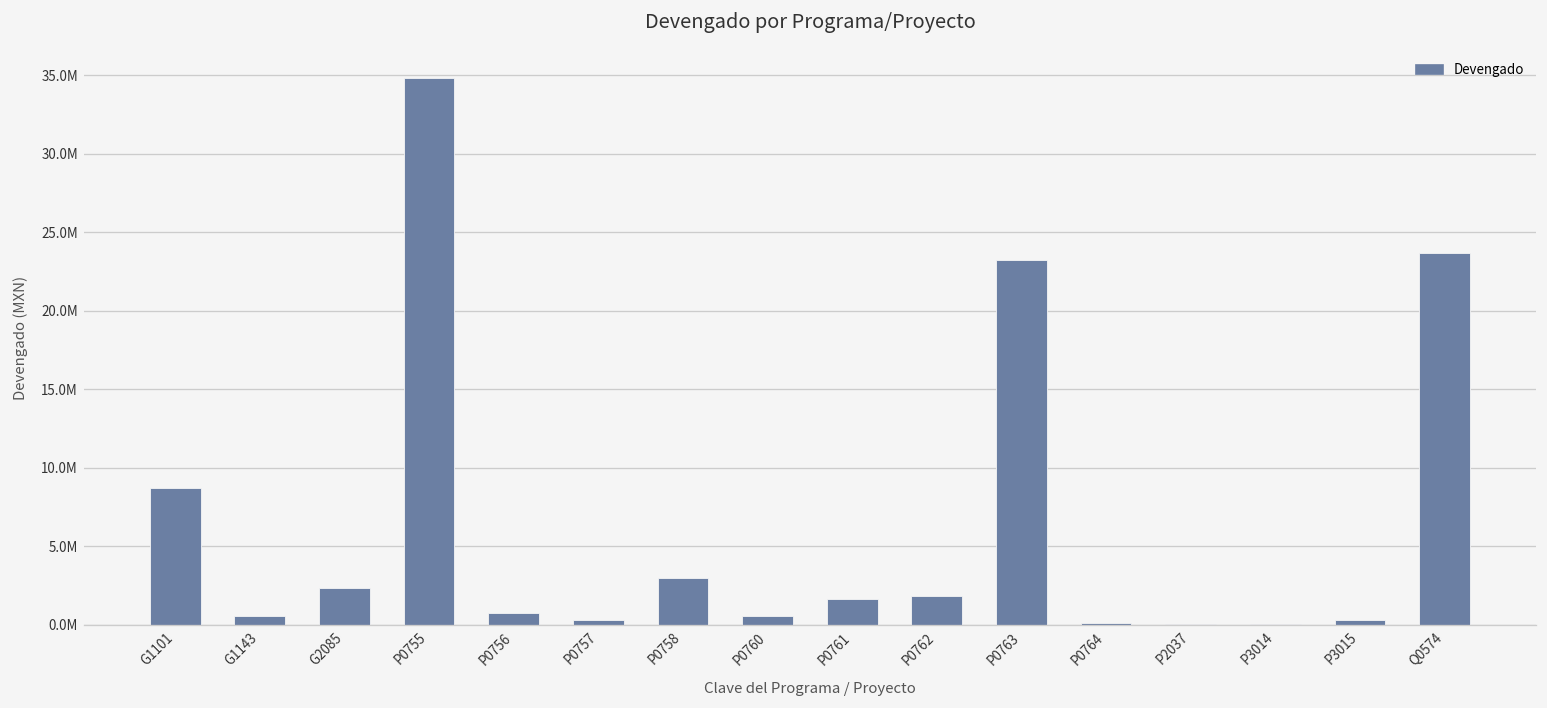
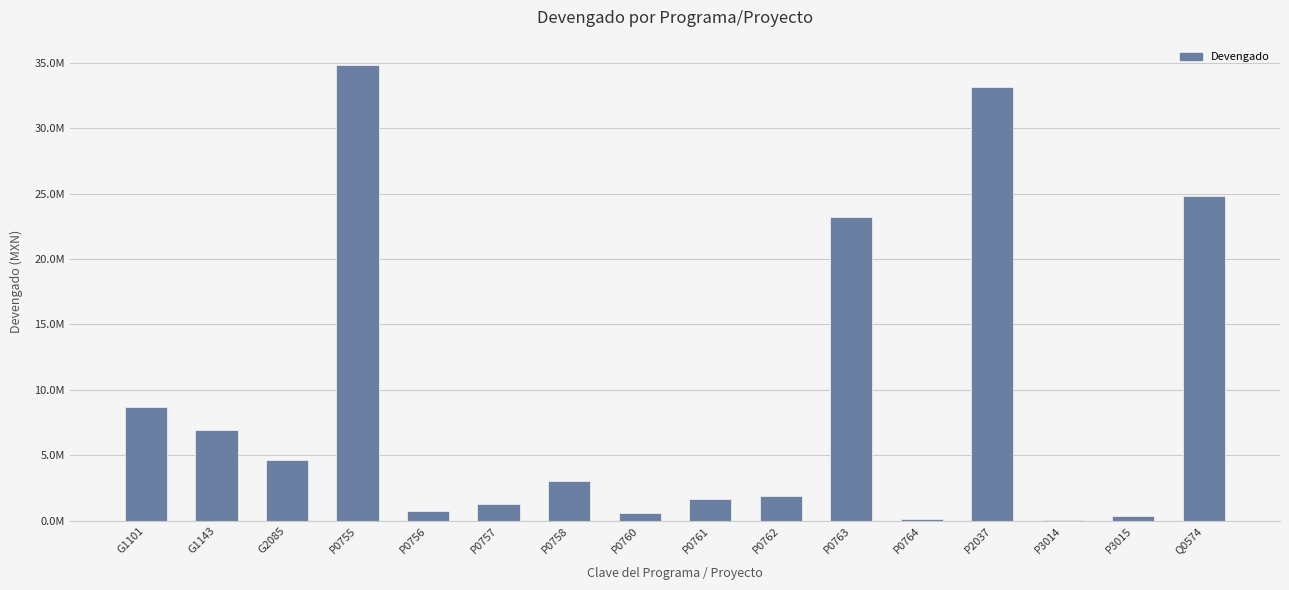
  {
    "G1101": 8700000,
-   "G1143": 500000,
-   "G2085": 2400000,
+   "G1143": 6900000,
+   "G2085": 4700000,
    "P0755": 34800000,
    "P0756": 700000,
-   "P0757": 300000,
+   "P0757": 1300000,
    "P0758": 3000000,
    "P0760": 600000,
    "P0761": 1700000,
    "P0762": 1900000,
    "P0763": 23200000,
-   "P2037": 100000,
+   "P2037": 33200000,
    "P3015": 300000,
-   "Q0574": 23700000
+   "Q0574": 24800000
  }
